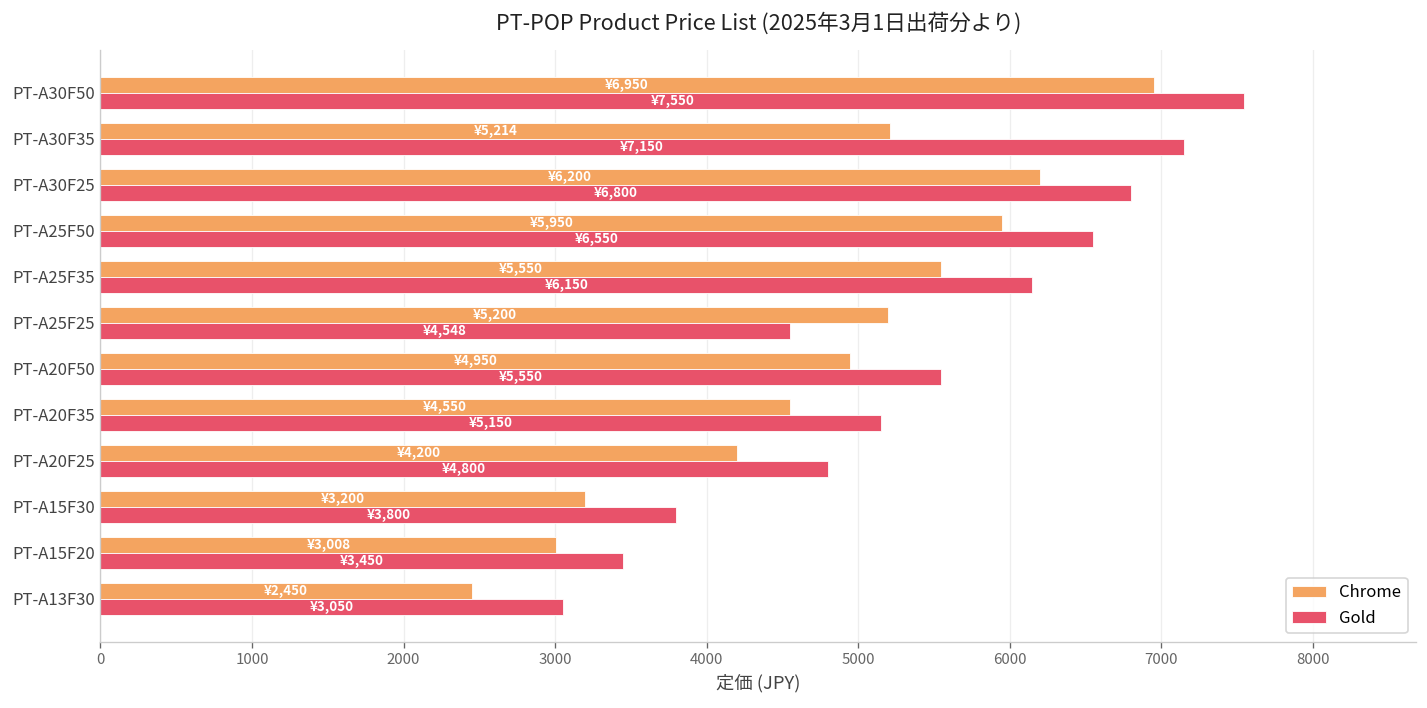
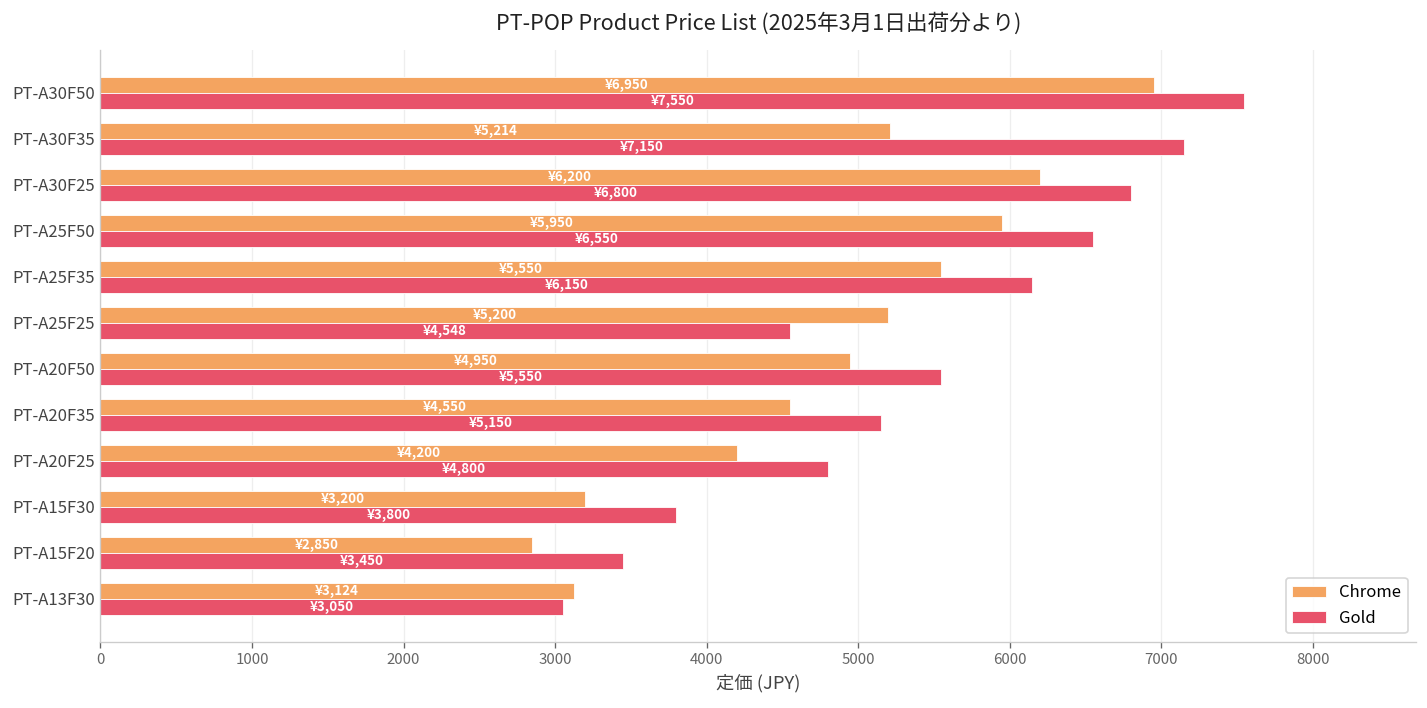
  {
    "Chrome": {
      "PT-A30F50": "¥6,950",
      "PT-A30F35": "¥5,214",
      "PT-A30F25": "¥6,200",
      "PT-A25F50": "¥5,950",
      "PT-A25F35": "¥5,550",
      "PT-A25F25": "¥5,200",
      "PT-A20F50": "¥4,950",
      "PT-A20F35": "¥4,550",
      "PT-A20F25": "¥4,200",
      "PT-A15F30": "¥3,200",
-     "PT-A15F20": "¥3,008",
-     "PT-A13F30": "¥2,450"
+     "PT-A15F20": "¥2,850",
+     "PT-A13F30": "¥3,124"
    },
    "Gold": {
      "PT-A30F50": "¥7,550",
      "PT-A30F35": "¥7,150",
      "PT-A30F25": "¥6,800",
      "PT-A25F50": "¥6,550",
      "PT-A25F35": "¥6,150",
      "PT-A25F25": "¥4,548",
      "PT-A20F50": "¥5,550",
      "PT-A20F35": "¥5,150",
      "PT-A20F25": "¥4,800",
      "PT-A15F30": "¥3,800",
      "PT-A15F20": "¥3,450",
      "PT-A13F30": "¥3,050"
    }
  }
